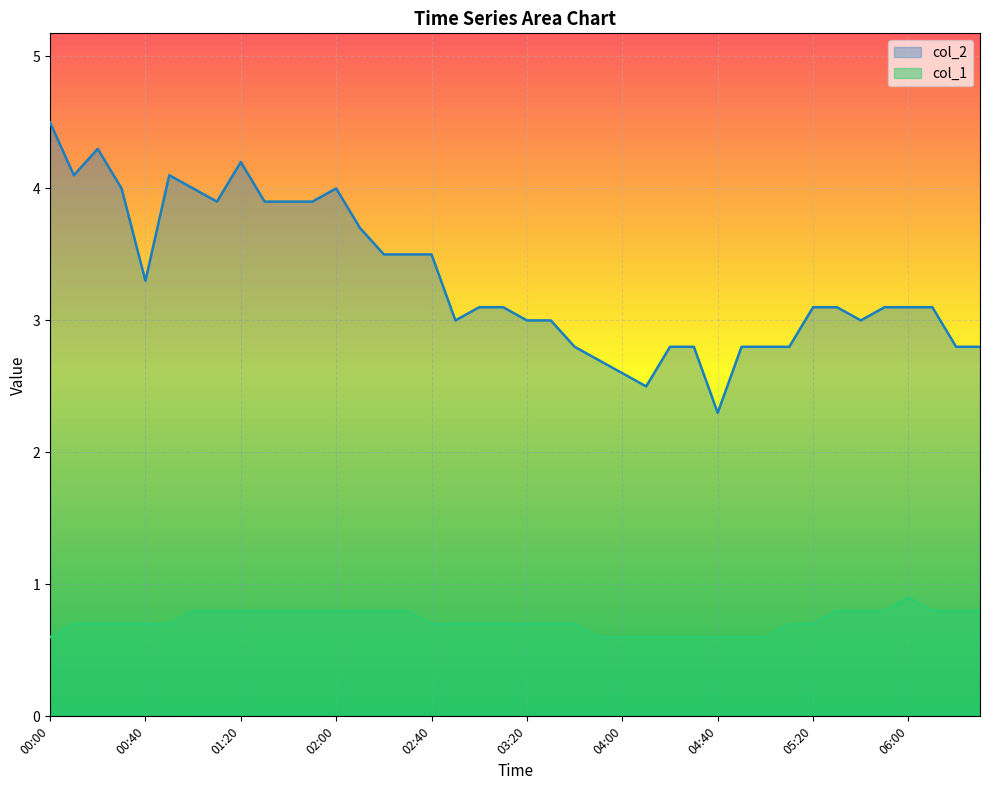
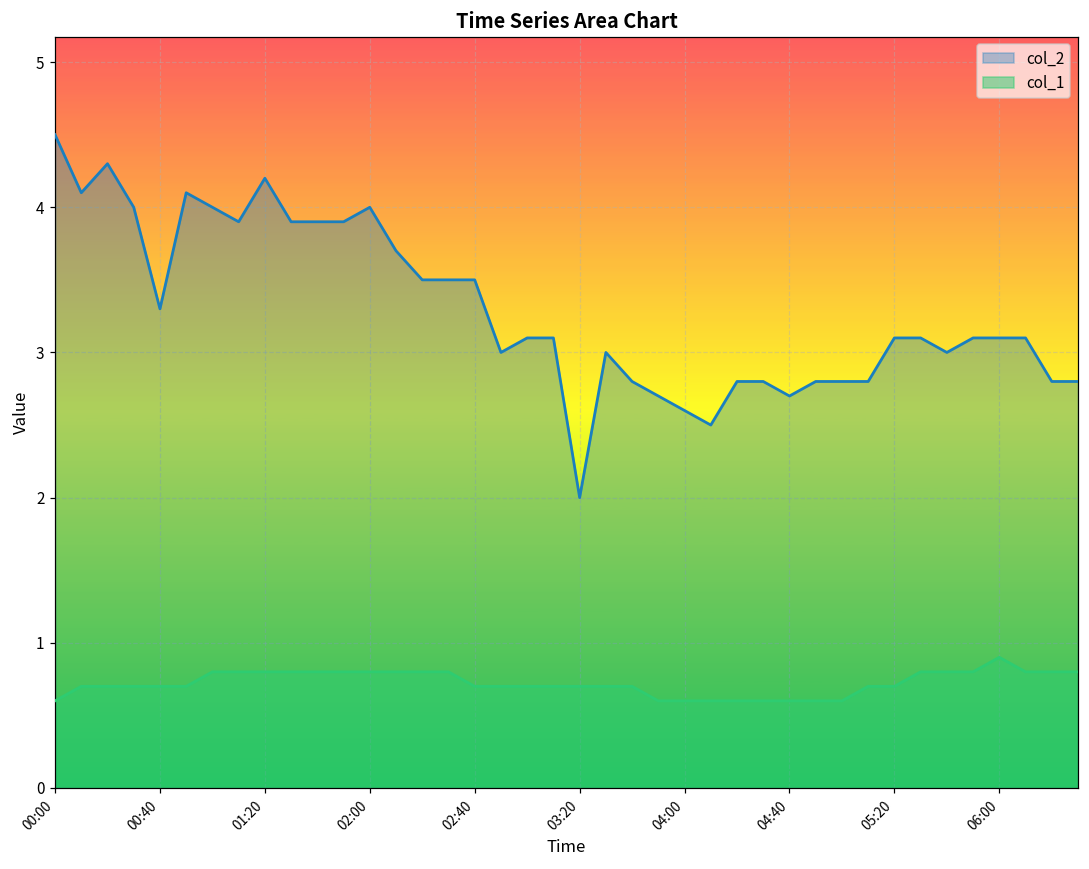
  {
    "col_2": {
      "00:00": 4.5,
      "00:40": 3.3,
      "01:20": 4.2,
      "02:00": 4.0,
      "02:40": 3.5,
-     "03:20": 3,
+     "03:20": 2,
      "04:00": 2.6,
-     "04:40": 2.3,
+     "04:40": 2.7,
      "05:20": 3.1,
      "06:00": 3.1
    },
    "col_1": {
      "00:00": 0.6,
      "00:40": 0.7,
      "01:20": 0.8,
      "02:00": 0.8,
      "02:40": 0.7,
      "03:20": 0.7,
      "04:00": 0.6,
      "04:40": 0.6,
      "05:20": 0.7,
      "06:00": 0.9
    }
  }
